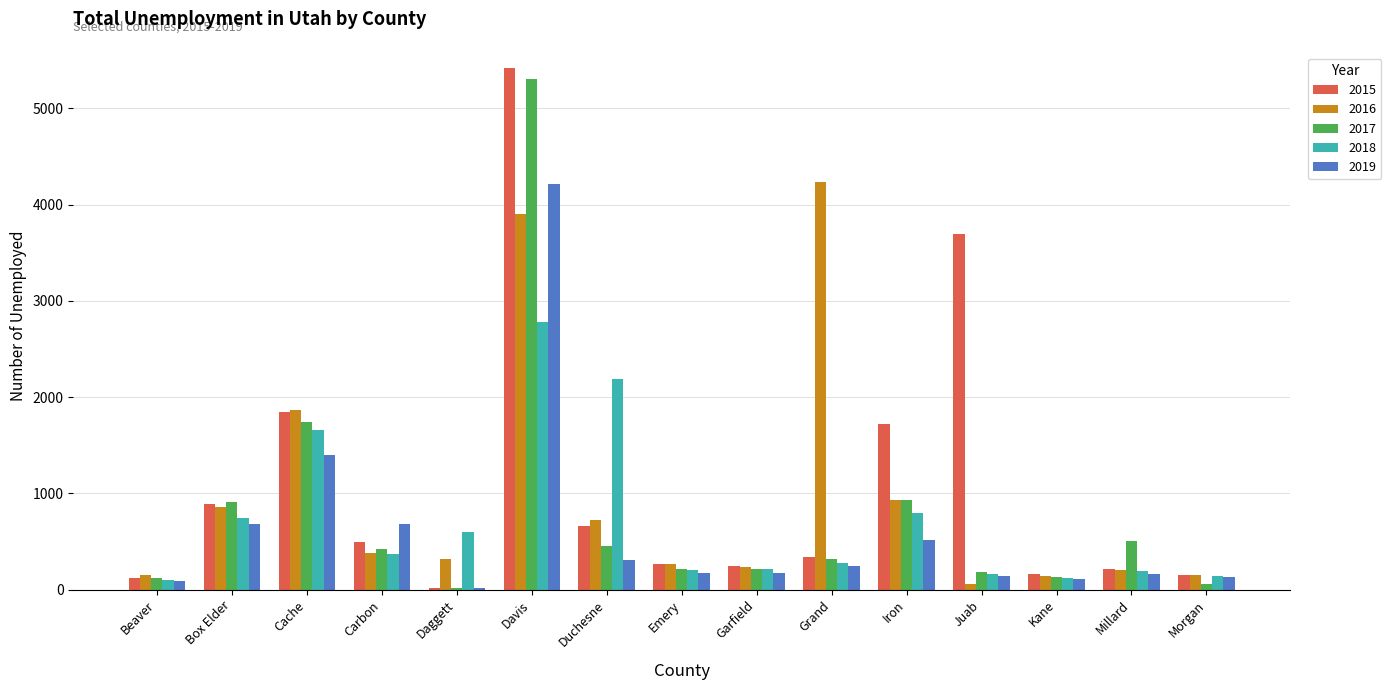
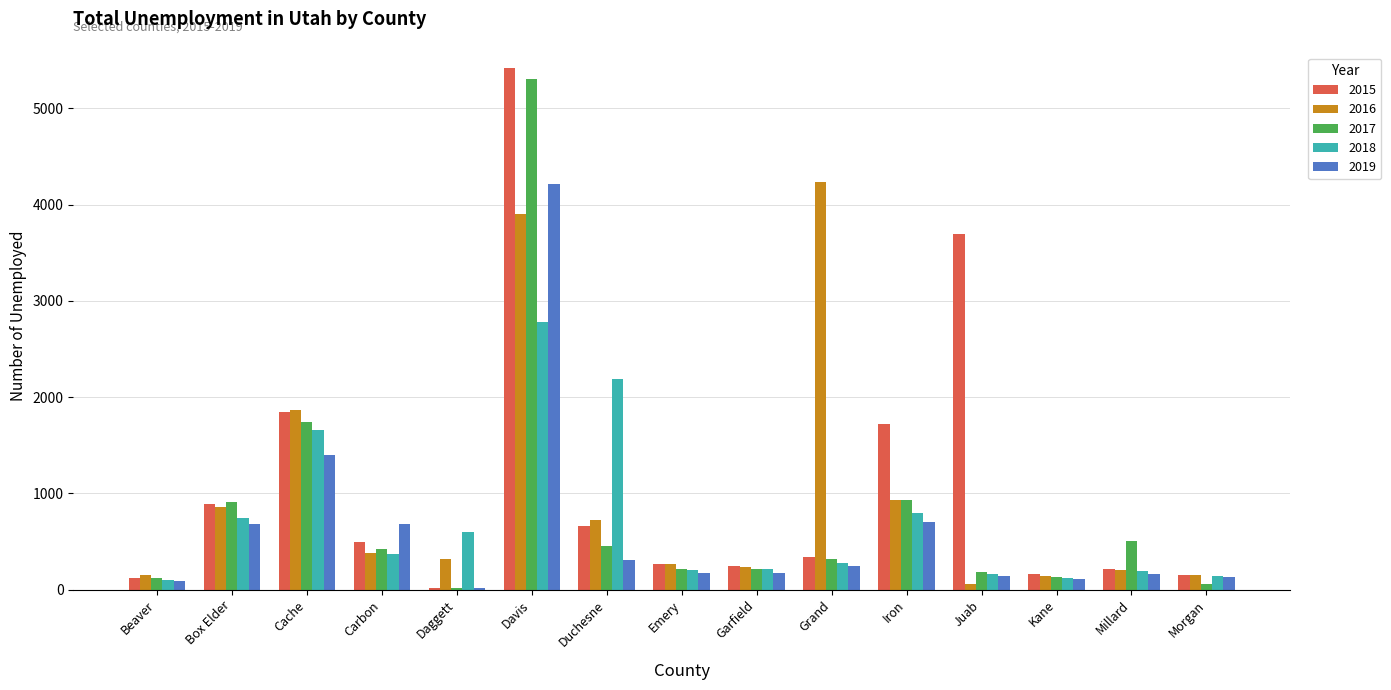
  {
    "2015": {
      "Beaver": 100,
      "Box Elder": 900,
      "Cache": 1800,
      "Carbon": 500,
      "Davis": 5400,
      "Duchesne": 700,
      "Emery": 300,
      "Garfield": 200,
      "Grand": 300,
      "Iron": 1700,
      "Juab": 3700,
      "Kane": 200,
      "Millard": 200,
      "Morgan": 200
    },
    "2016": {
      "Beaver": 200,
      "Box Elder": 900,
      "Cache": 1900,
      "Carbon": 400,
      "Daggett": 300,
      "Davis": 3900,
      "Duchesne": 700,
      "Emery": 300,
      "Garfield": 200,
      "Grand": 4200,
      "Iron": 900,
      "Juab": 100,
      "Kane": 100,
      "Millard": 200,
      "Morgan": 200
    },
    "2017": {
      "Beaver": 100,
      "Box Elder": 900,
      "Cache": 1700,
      "Carbon": 400,
      "Davis": 5300,
      "Duchesne": 500,
      "Emery": 200,
      "Garfield": 200,
      "Grand": 300,
      "Iron": 900,
      "Juab": 200,
      "Kane": 100,
      "Millard": 500,
      "Morgan": 100
    },
    "2018": {
      "Beaver": 100,
      "Box Elder": 700,
      "Cache": 1700,
      "Carbon": 400,
      "Daggett": 600,
      "Davis": 2800,
      "Duchesne": 2200,
      "Emery": 200,
      "Garfield": 200,
      "Grand": 300,
      "Iron": 800,
      "Juab": 200,
      "Kane": 100,
      "Millard": 200,
      "Morgan": 100
    },
    "2019": {
      "Beaver": 100,
      "Box Elder": 700,
      "Cache": 1400,
      "Carbon": 700,
      "Davis": 4200,
      "Duchesne": 300,
      "Emery": 200,
      "Garfield": 200,
      "Grand": 200,
-     "Iron": 500,
+     "Iron": 700,
      "Juab": 100,
      "Kane": 100,
      "Millard": 200,
      "Morgan": 100
    }
  }
